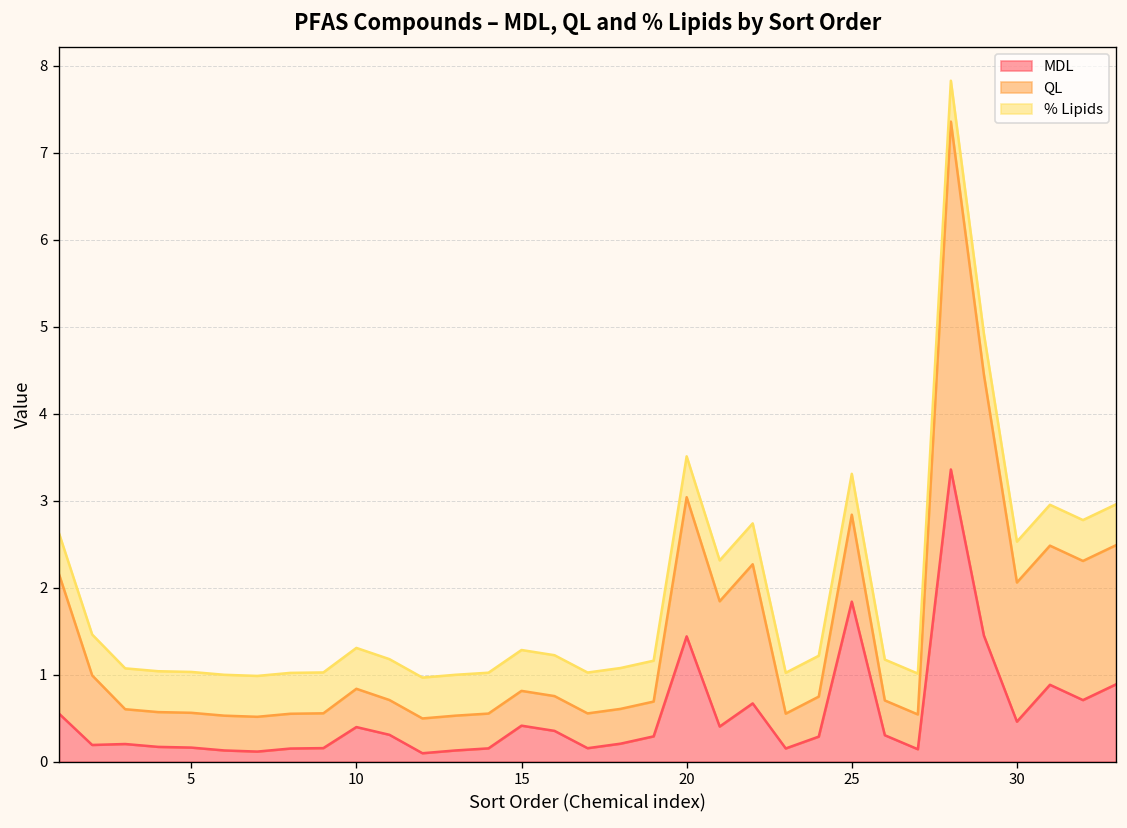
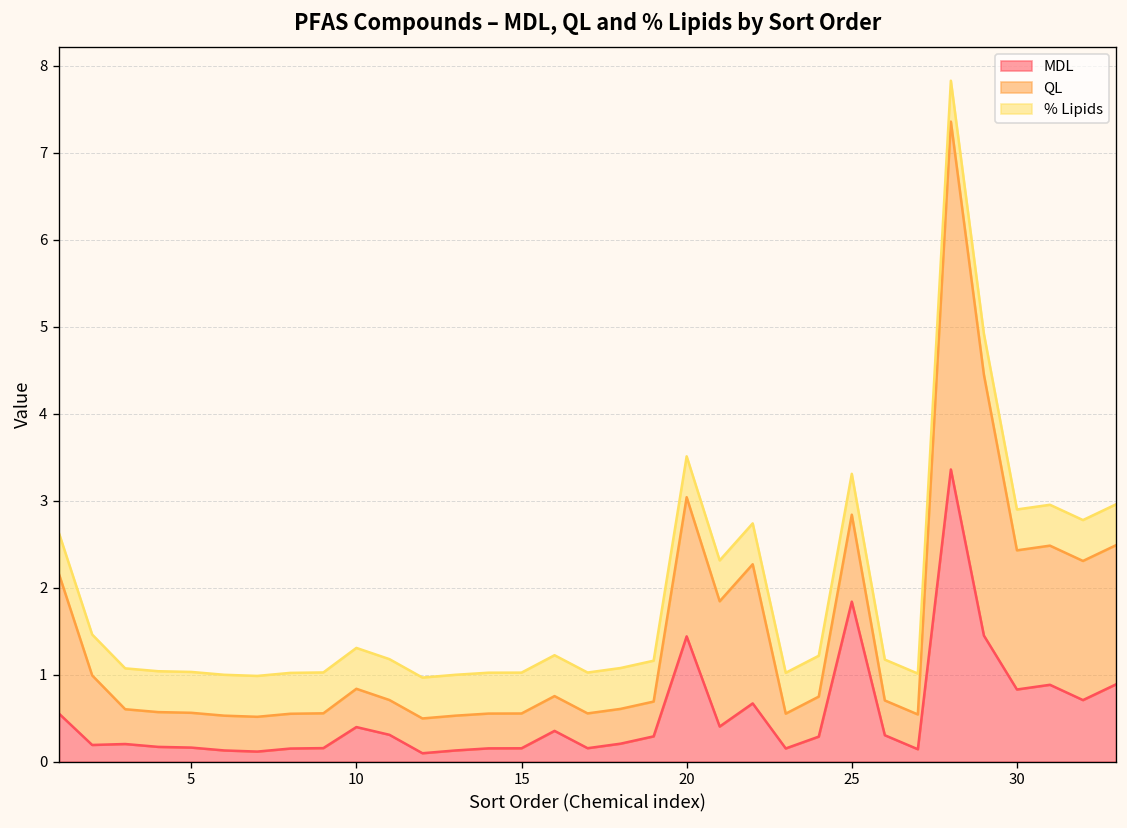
  {
    "MDL": {
      "5": 0.2,
      "10": 0.4,
-     "15": 0.4,
+     "15": 0.2,
      "20": 1.4,
      "25": 1.8,
-     "30": 0.5
+     "30": 0.8
    }
  }
